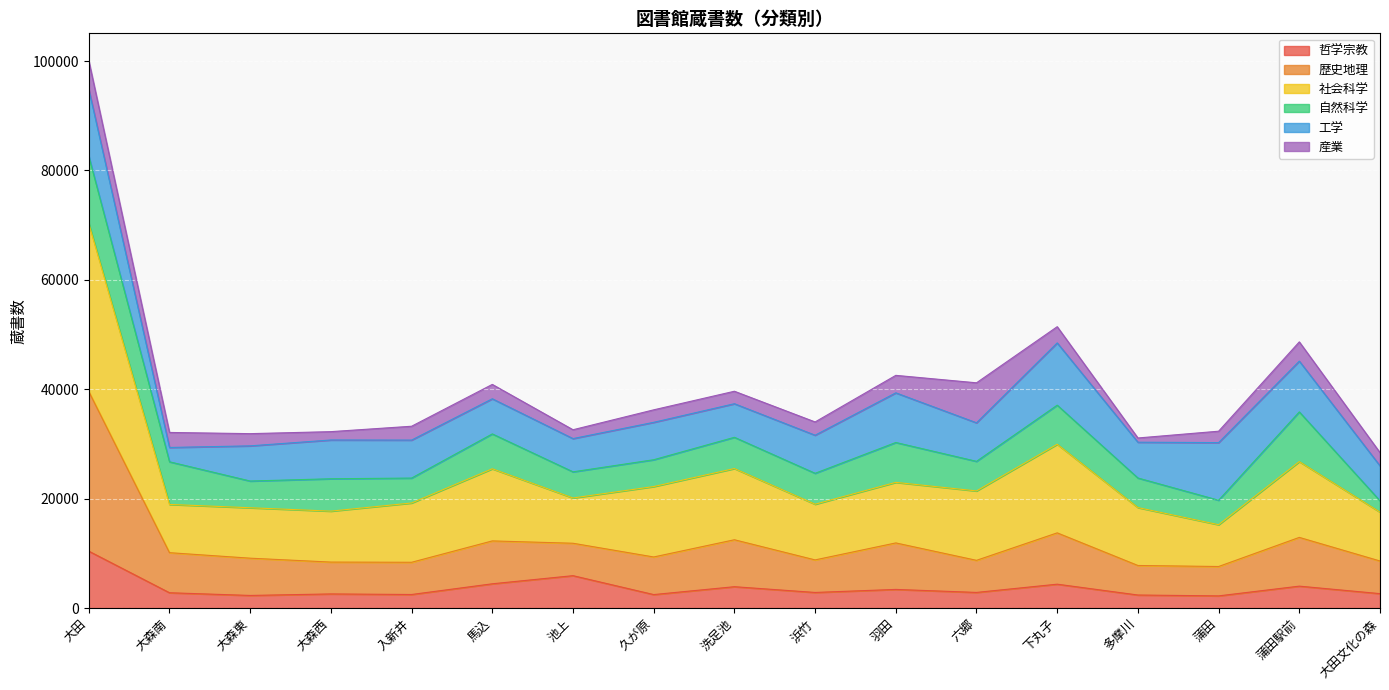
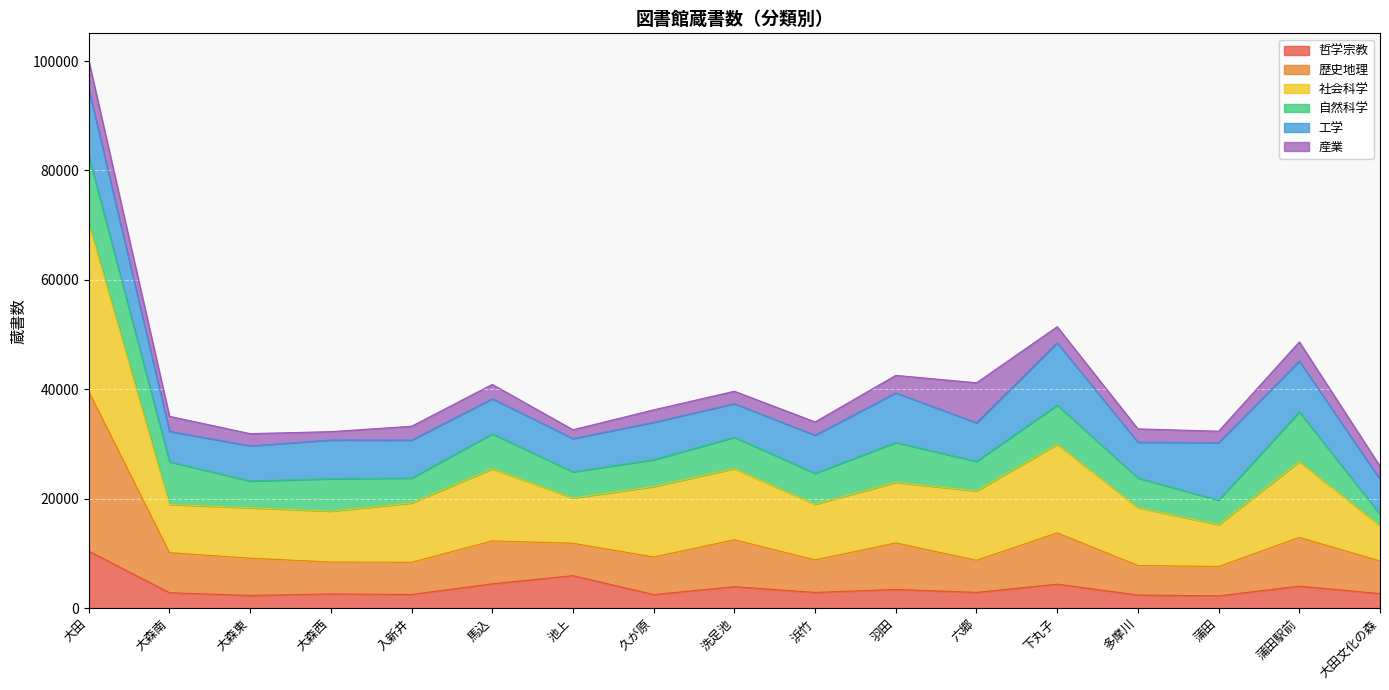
  {
    "社会科学": {
      "大田": 31000,
      "大森南": 9000,
      "大森東": 9000,
      "大森西": 9000,
      "入新井": 11000,
      "馬込": 13000,
      "池上": 8000,
      "久が原": 13000,
      "洗足池": 13000,
      "浜竹": 10000,
      "羽田": 11000,
      "六郷": 13000,
      "下丸子": 16000,
      "多摩川": 11000,
      "蒲田": 8000,
      "蒲田駅前": 14000,
-     "大田文化の森": 9000
+     "大田文化の森": 6000
    },
    "自然科学": {
      "大田": 12000,
      "大森南": 8000,
      "大森東": 5000,
      "大森西": 6000,
      "入新井": 5000,
      "馬込": 6000,
      "池上": 5000,
      "久が原": 5000,
      "洗足池": 6000,
      "浜竹": 6000,
      "羽田": 7000,
      "六郷": 5000,
      "下丸子": 7000,
      "多摩川": 5000,
      "蒲田": 4000,
      "蒲田駅前": 9000,
      "大田文化の森": 2000
    },
    "工学": {
      "大田": 12000,
-     "大森南": 3000,
+     "大森南": 6000,
      "大森東": 6000,
      "大森西": 7000,
      "入新井": 7000,
      "馬込": 6000,
      "池上": 6000,
      "久が原": 7000,
      "洗足池": 6000,
      "浜竹": 7000,
      "羽田": 9000,
      "六郷": 7000,
      "下丸子": 11000,
      "多摩川": 7000,
      "蒲田": 11000,
      "蒲田駅前": 9000,
      "大田文化の森": 6000
    },
    "産業": {
      "大田": 5000,
      "大森南": 3000,
      "大森東": 2000,
      "大森西": 2000,
      "入新井": 3000,
      "馬込": 3000,
      "池上": 2000,
      "久が原": 2000,
      "洗足池": 2000,
      "浜竹": 2000,
      "羽田": 3000,
      "六郷": 7000,
      "下丸子": 3000,
-     "多摩川": 1000,
+     "多摩川": 2000,
      "蒲田": 2000,
      "蒲田駅前": 4000,
      "大田文化の森": 2000
    }
  }
